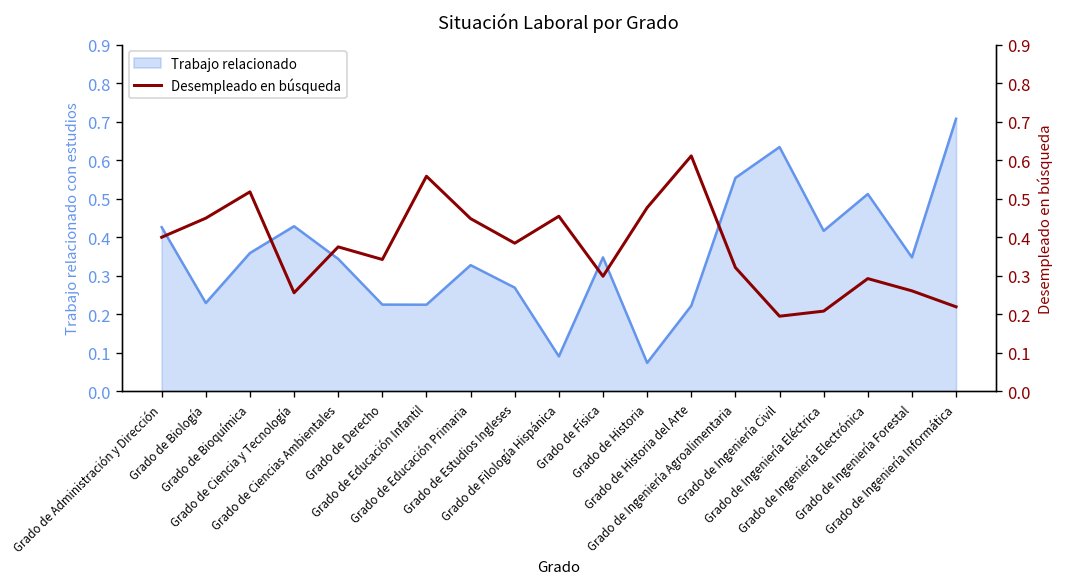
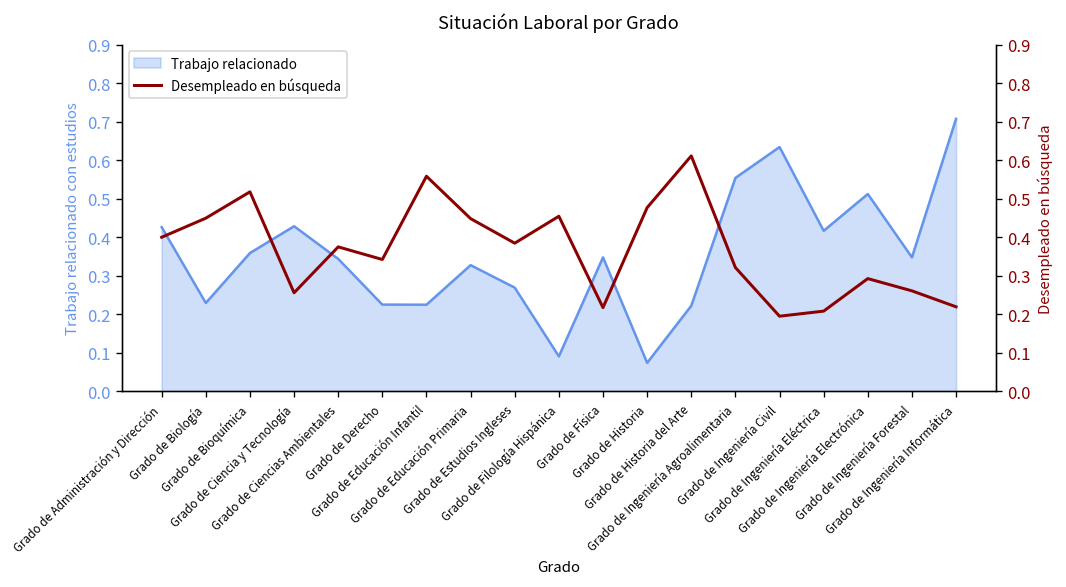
  {
    "Trabajo relacionado": {
      "Grado de Administración y Dirección": 0.43,
      "Grado de Biología": 0.23,
      "Grado de Bioquímica": 0.36,
      "Grado de Ciencia y Tecnología": 0.43,
      "Grado de Ciencias Ambientales": 0.34,
      "Grado de Derecho": 0.23,
      "Grado de Educación Infantil": 0.23,
      "Grado de Educación Primaria": 0.33,
      "Grado de Estudios Ingleses": 0.27,
      "Grado de Filología Hispánica": 0.09,
      "Grado de Física": 0.35,
      "Grado de Historia": 0.07,
      "Grado de Historia del Arte": 0.22,
      "Grado de Ingeniería Agroalimentaria": 0.55,
      "Grado de Ingeniería Civil": 0.63,
      "Grado de Ingeniería Eléctrica": 0.42,
      "Grado de Ingeniería Electrónica": 0.51,
      "Grado de Ingeniería Forestal": 0.35,
      "Grado de Ingeniería Informática": 0.71
    },
    "Desempleado en búsqueda": {
      "Grado de Administración y Dirección": 0.40,
      "Grado de Biología": 0.45,
      "Grado de Bioquímica": 0.52,
      "Grado de Ciencia y Tecnología": 0.26,
      "Grado de Ciencias Ambientales": 0.38,
      "Grado de Derecho": 0.34,
      "Grado de Educación Infantil": 0.56,
      "Grado de Educación Primaria": 0.45,
      "Grado de Estudios Ingleses": 0.38,
      "Grado de Filología Hispánica": 0.45,
-     "Grado de Física": 0.30,
+     "Grado de Física": 0.22,
      "Grado de Historia": 0.48,
      "Grado de Historia del Arte": 0.61,
      "Grado de Ingeniería Agroalimentaria": 0.32,
      "Grado de Ingeniería Civil": 0.20,
      "Grado de Ingeniería Eléctrica": 0.21,
      "Grado de Ingeniería Electrónica": 0.29,
      "Grado de Ingeniería Forestal": 0.26,
      "Grado de Ingeniería Informática": 0.22
    }
  }
